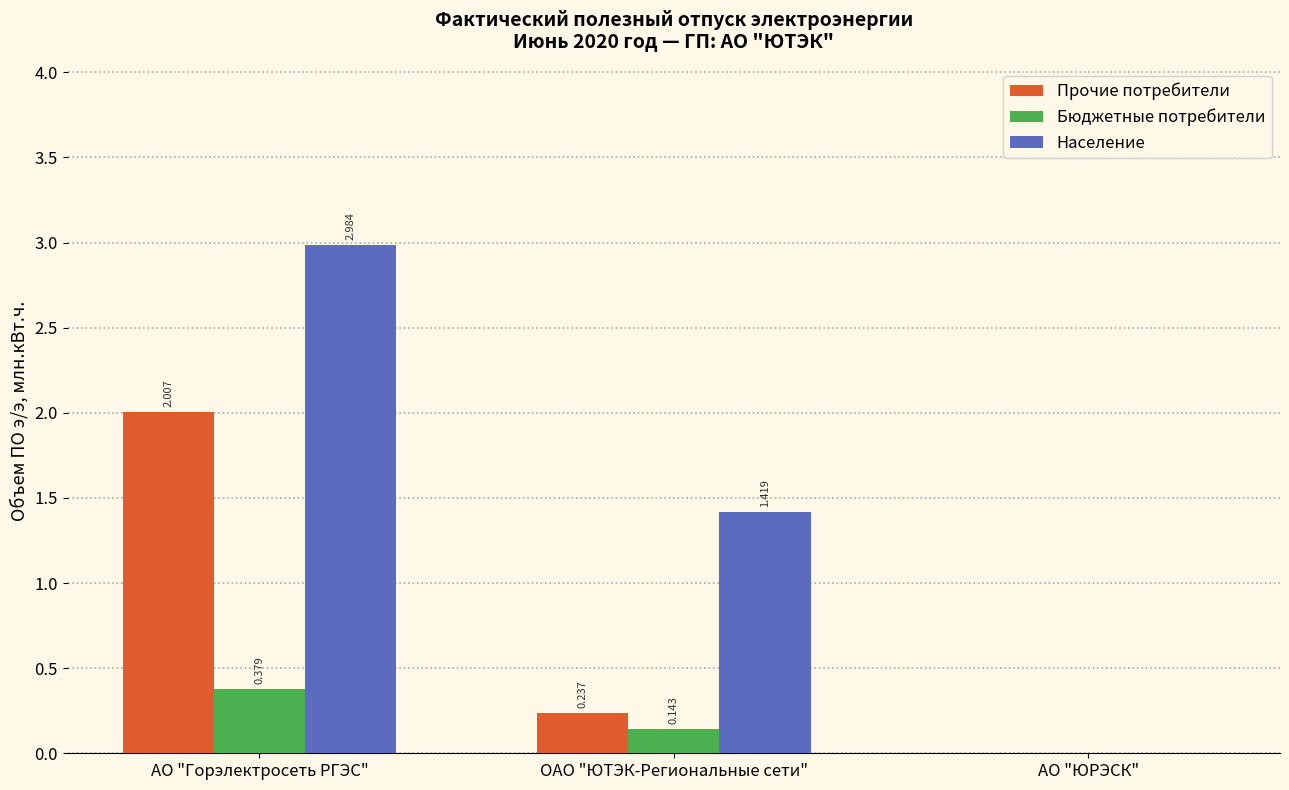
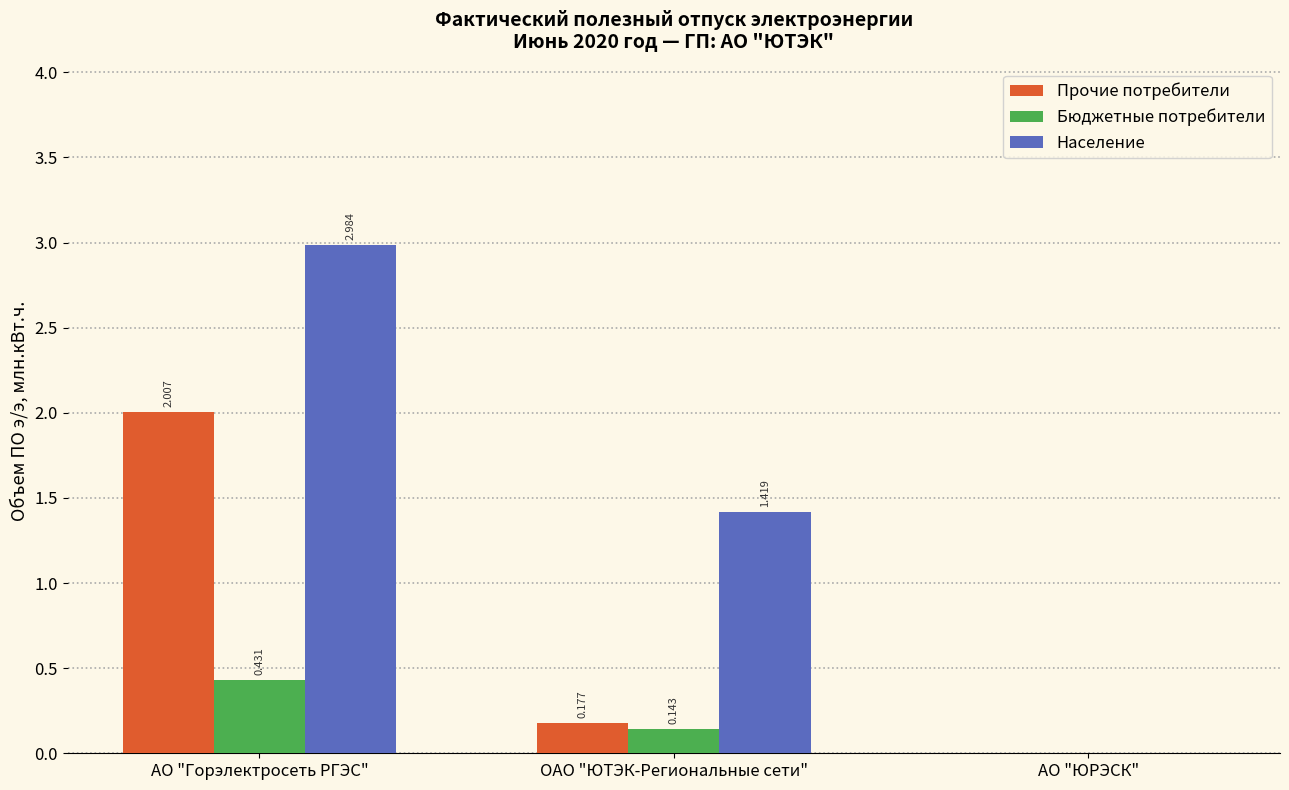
  {
    "Прочие потребители": {
      "АО \"Горэлектросеть РГЭС\"": 2.007,
-     "ОАО \"ЮТЭК-Региональные сети\"": 0.237
+     "ОАО \"ЮТЭК-Региональные сети\"": 0.177
    },
    "Бюджетные потребители": {
-     "АО \"Горэлектросеть РГЭС\"": 0.379,
+     "АО \"Горэлектросеть РГЭС\"": 0.431,
      "ОАО \"ЮТЭК-Региональные сети\"": 0.143
    },
    "Население": {
      "АО \"Горэлектросеть РГЭС\"": 2.984,
      "ОАО \"ЮТЭК-Региональные сети\"": 1.419
    }
  }
